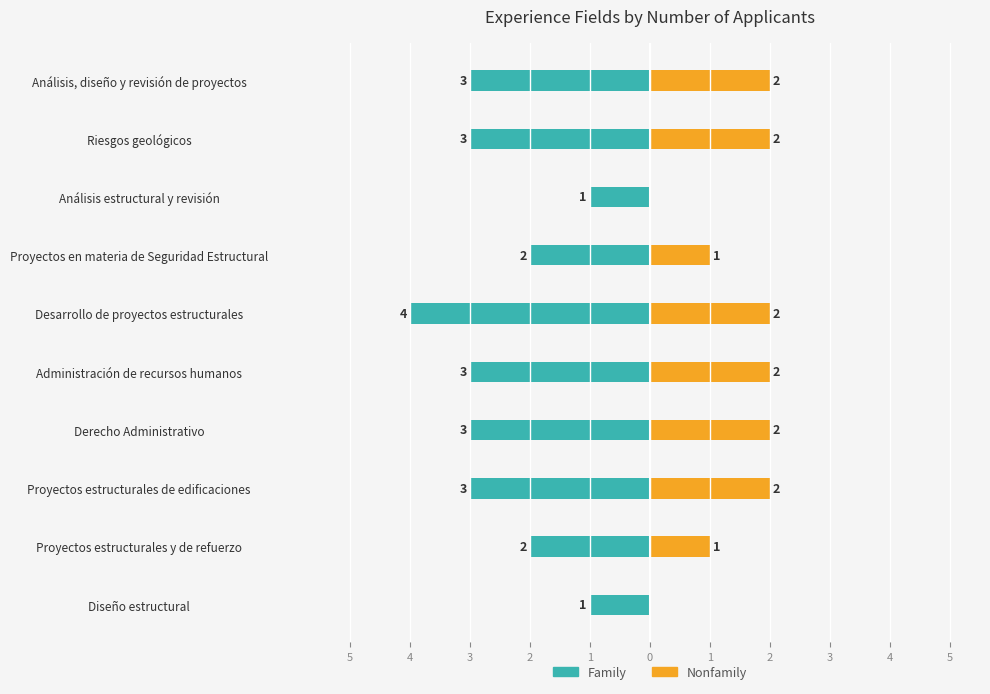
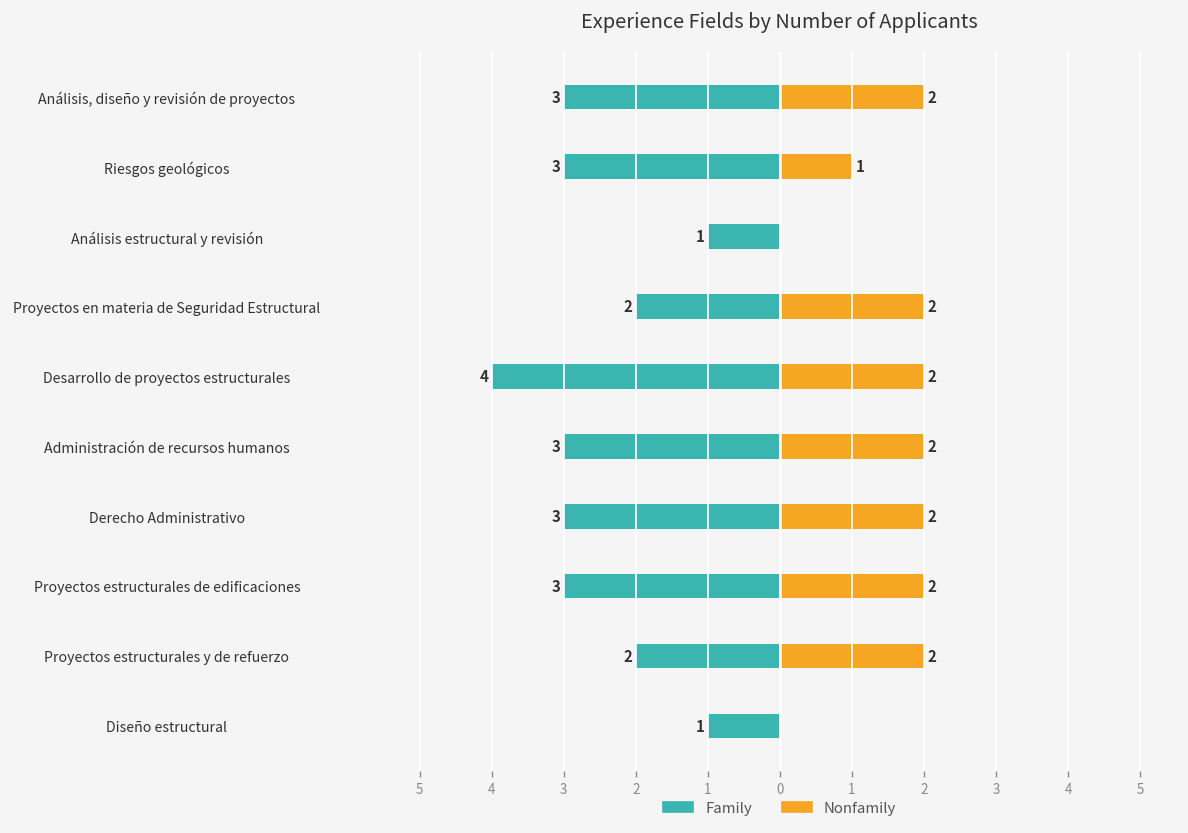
  {
    "Nonfamily": {
      "Análisis, diseño y revisión de proyectos": 2,
-     "Riesgos geológicos": 2,
-     "Proyectos en materia de Seguridad Estructural": 1,
+     "Riesgos geológicos": 1,
+     "Proyectos en materia de Seguridad Estructural": 2,
      "Desarrollo de proyectos estructurales": 2,
      "Administración de recursos humanos": 2,
      "Derecho Administrativo": 2,
      "Proyectos estructurales de edificaciones": 2,
-     "Proyectos estructurales y de refuerzo": 1
+     "Proyectos estructurales y de refuerzo": 2
    }
  }
